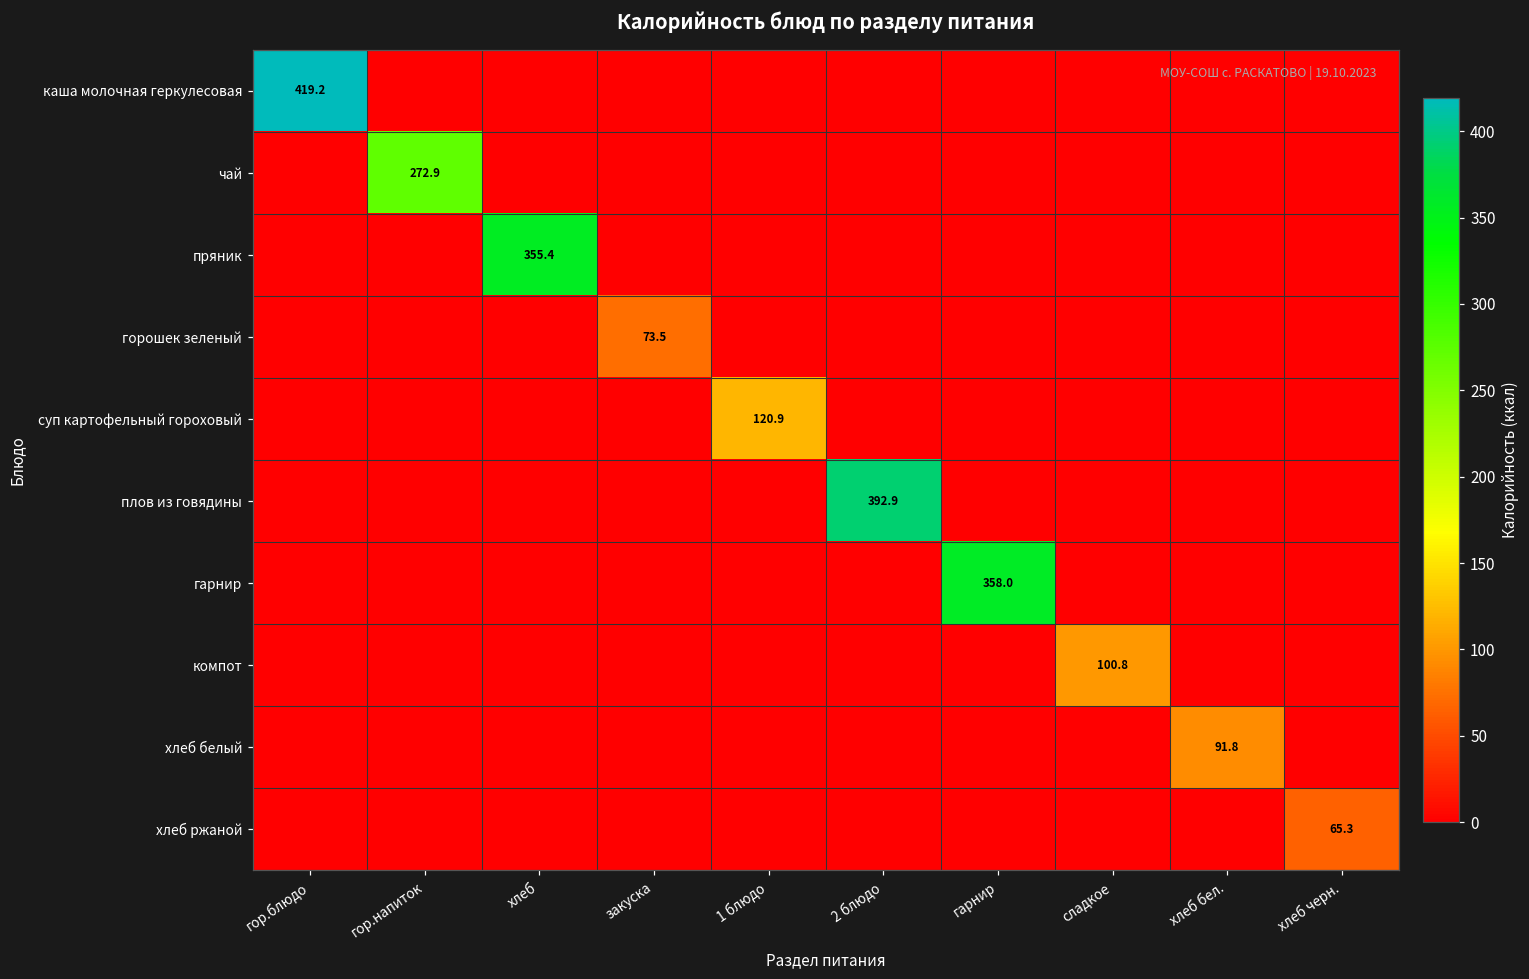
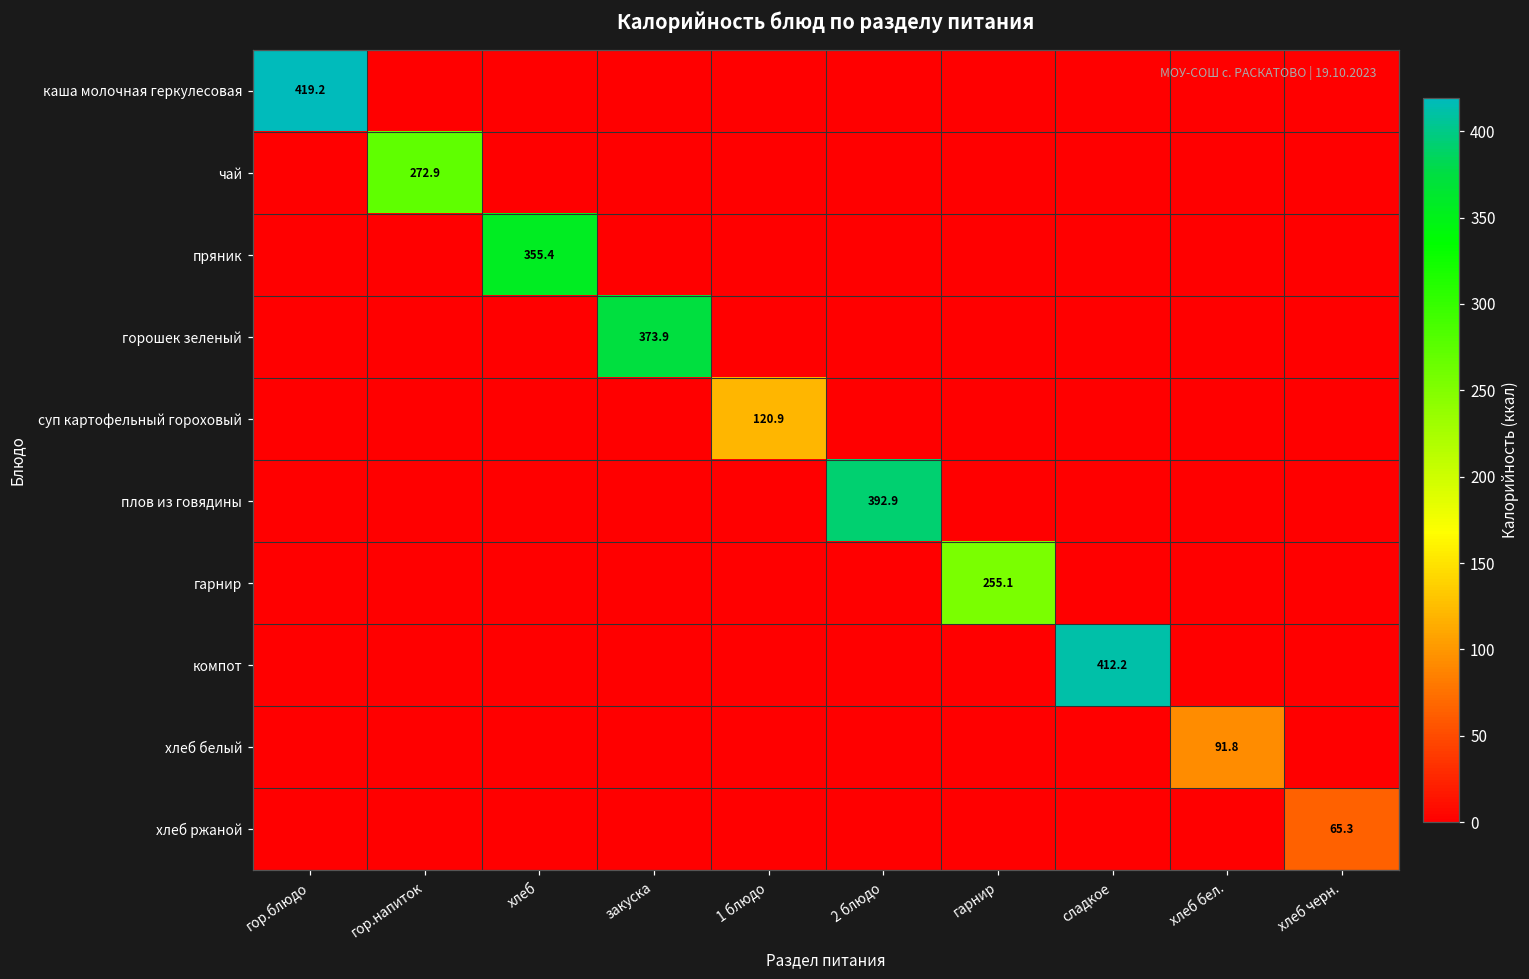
  {
    "каша молочная геркулесовая": {
      "гор.блюдо": 419.2
    },
    "чай": {
      "гор.напиток": 272.9
    },
    "пряник": {
      "хлеб": 355.4
    },
    "горошек зеленый": {
-     "закуска": 73.5
+     "закуска": 373.9
    },
    "суп картофельный гороховый": {
      "1 блюдо": 120.9
    },
    "плов из говядины": {
      "2 блюдо": 392.9
    },
    "гарнир": {
-     "гарнир": 358.0
+     "гарнир": 255.1
    },
    "компот": {
-     "сладкое": 100.8
+     "сладкое": 412.2
    },
    "хлеб белый": {
      "хлеб бел.": 91.8
    },
    "хлеб ржаной": {
      "хлеб черн.": 65.3
    }
  }
